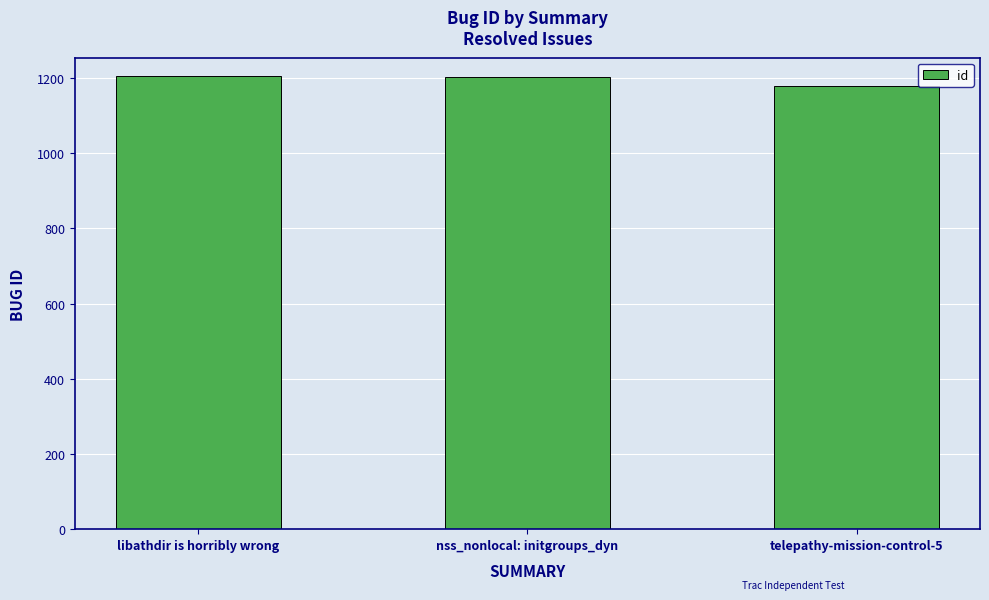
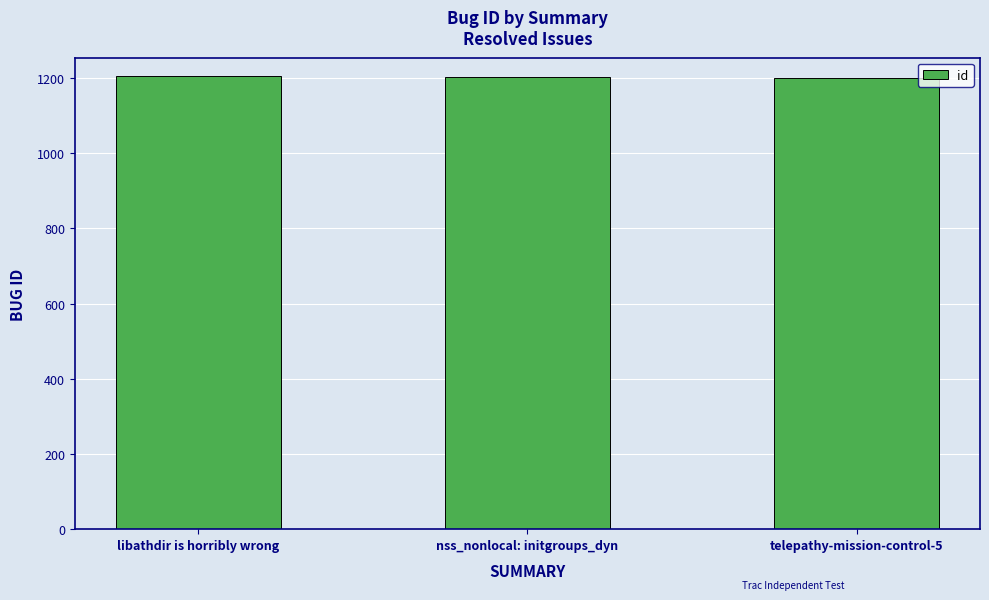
  {
    "libathdir is horribly wrong": 1200,
    "nss_nonlocal: initgroups_dyn": 1200,
-   "telepathy-mission-control-5": 1180
+   "telepathy-mission-control-5": 1200
  }
